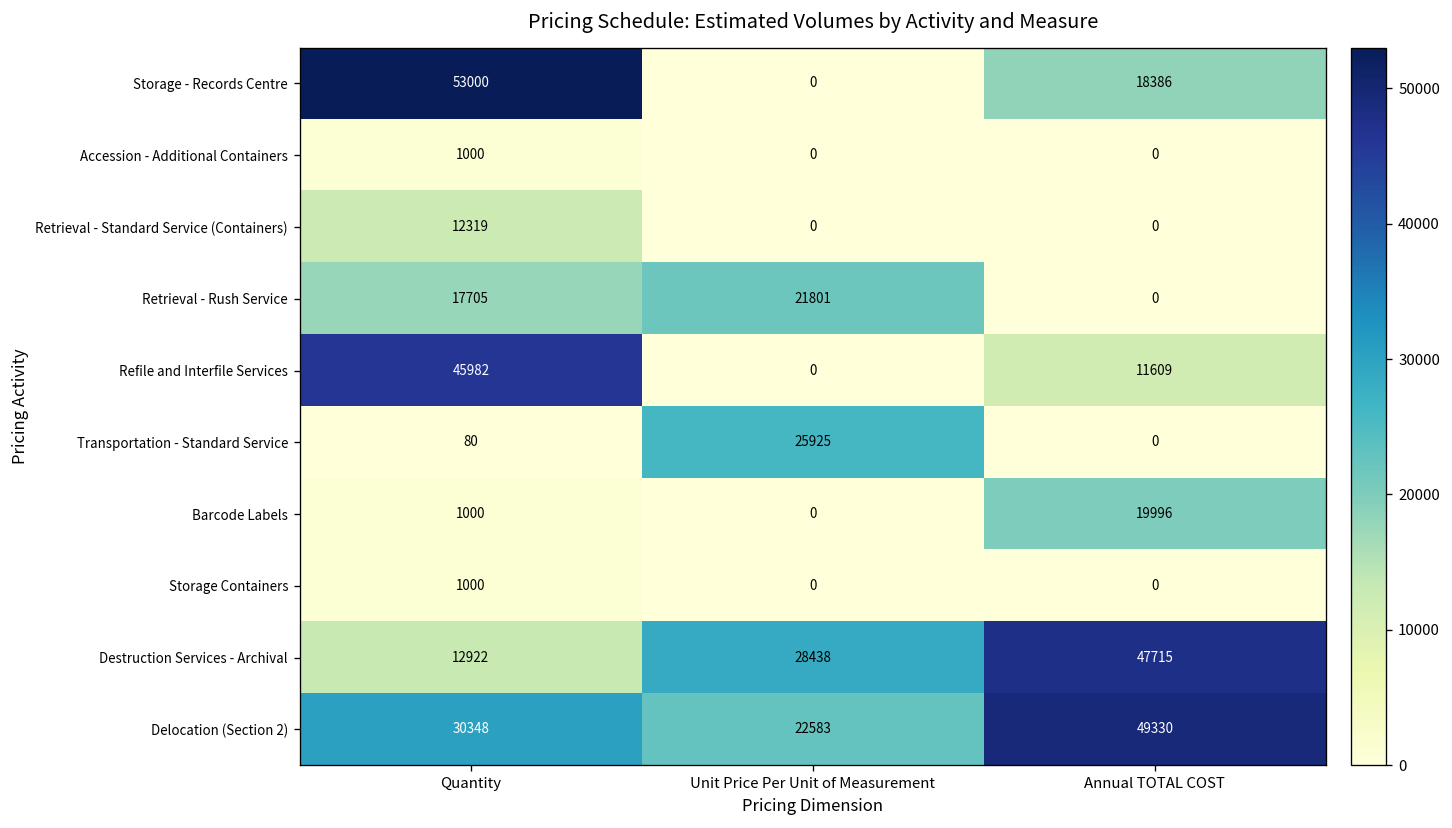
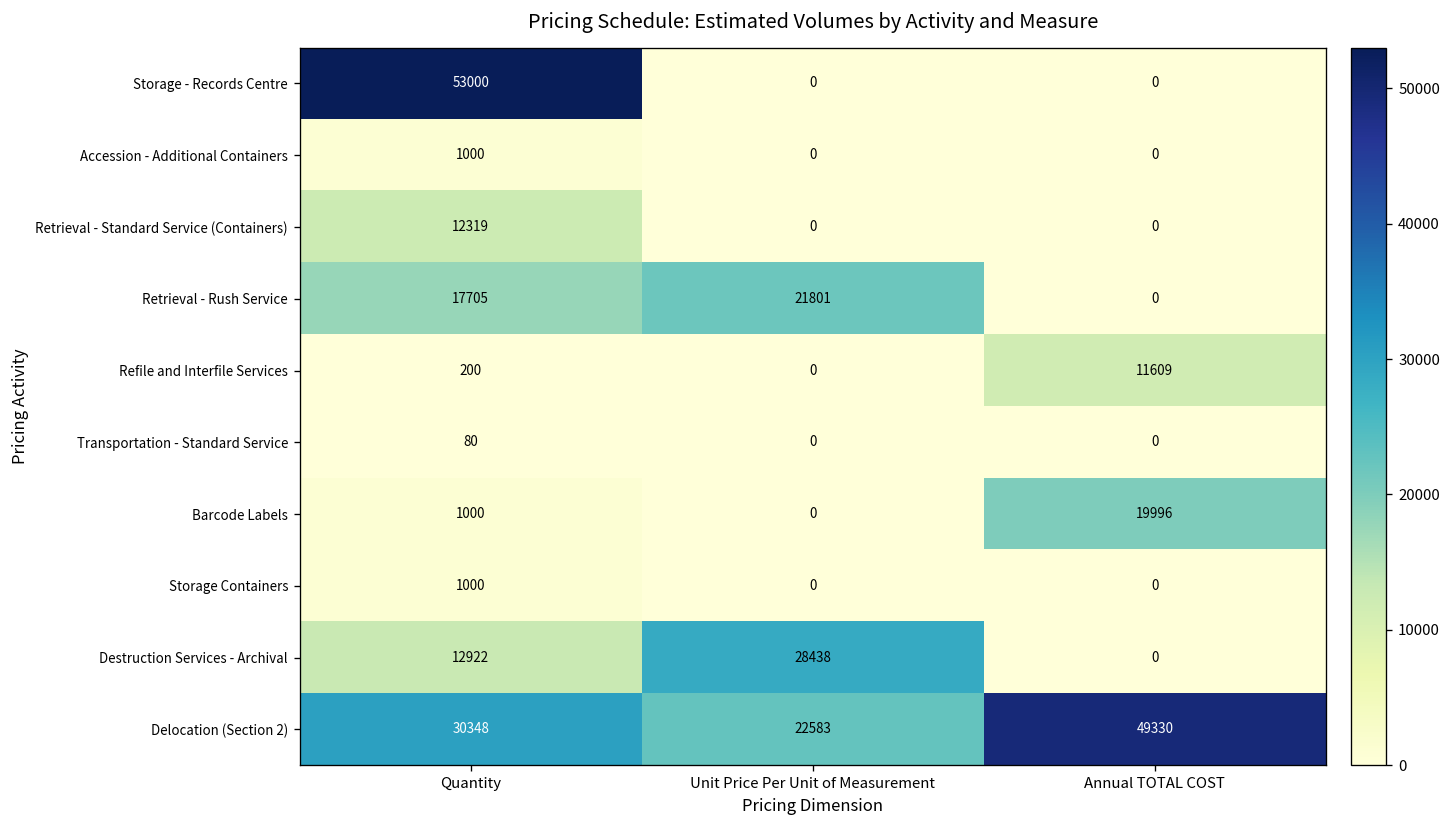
  {
    "Storage - Records Centre": {
      "Quantity": 53000,
      "Unit Price Per Unit of Measurement": 0,
-     "Annual TOTAL COST": 18386
+     "Annual TOTAL COST": 0
    },
    "Accession - Additional Containers": {
      "Quantity": 1000,
      "Unit Price Per Unit of Measurement": 0,
      "Annual TOTAL COST": 0
    },
    "Retrieval - Standard Service (Containers)": {
      "Quantity": 12319,
      "Unit Price Per Unit of Measurement": 0,
      "Annual TOTAL COST": 0
    },
    "Retrieval - Rush Service": {
      "Quantity": 17705,
      "Unit Price Per Unit of Measurement": 21801,
      "Annual TOTAL COST": 0
    },
    "Refile and Interfile Services": {
-     "Quantity": 45982,
+     "Quantity": 200,
      "Unit Price Per Unit of Measurement": 0,
      "Annual TOTAL COST": 11609
    },
    "Transportation - Standard Service": {
      "Quantity": 80,
-     "Unit Price Per Unit of Measurement": 25925,
+     "Unit Price Per Unit of Measurement": 0,
      "Annual TOTAL COST": 0
    },
    "Barcode Labels": {
      "Quantity": 1000,
      "Unit Price Per Unit of Measurement": 0,
      "Annual TOTAL COST": 19996
    },
    "Storage Containers": {
      "Quantity": 1000,
      "Unit Price Per Unit of Measurement": 0,
      "Annual TOTAL COST": 0
    },
    "Destruction Services - Archival": {
      "Quantity": 12922,
      "Unit Price Per Unit of Measurement": 28438,
-     "Annual TOTAL COST": 47715
+     "Annual TOTAL COST": 0
    },
    "Delocation (Section 2)": {
      "Quantity": 30348,
      "Unit Price Per Unit of Measurement": 22583,
      "Annual TOTAL COST": 49330
    }
  }
